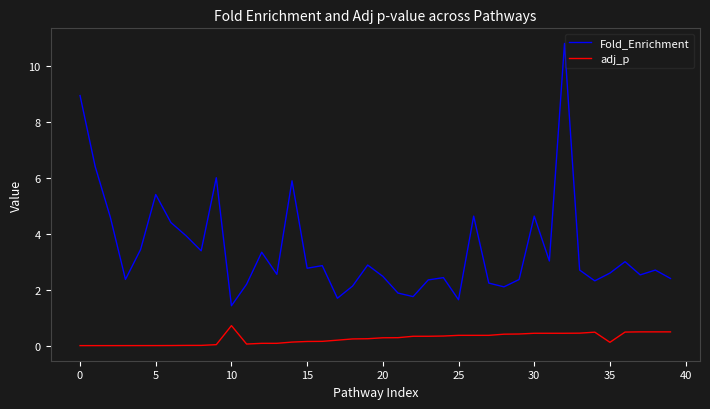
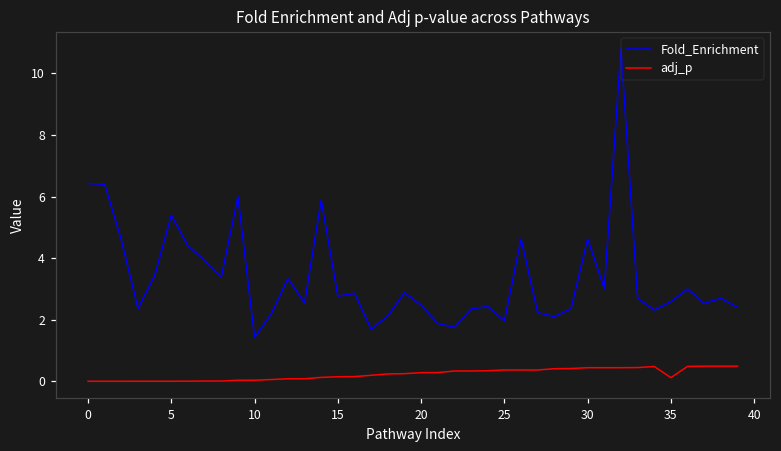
  {
    "Fold_Enrichment": {
-     "0": 8.9,
+     "0": 6.4,
      "5": 5.4,
      "10": 1.4,
      "15": 2.8,
      "20": 2.5,
-     "25": 1.6,
+     "25": 2.0,
      "30": 4.6,
      "35": 2.6
    },
    "adj_p": {
      "0": 0.0,
      "5": 0.0,
-     "10": 0.7,
+     "10": 0.0,
      "15": 0.1,
      "20": 0.3,
      "25": 0.4,
      "30": 0.4,
      "35": 0.1
    }
  }
